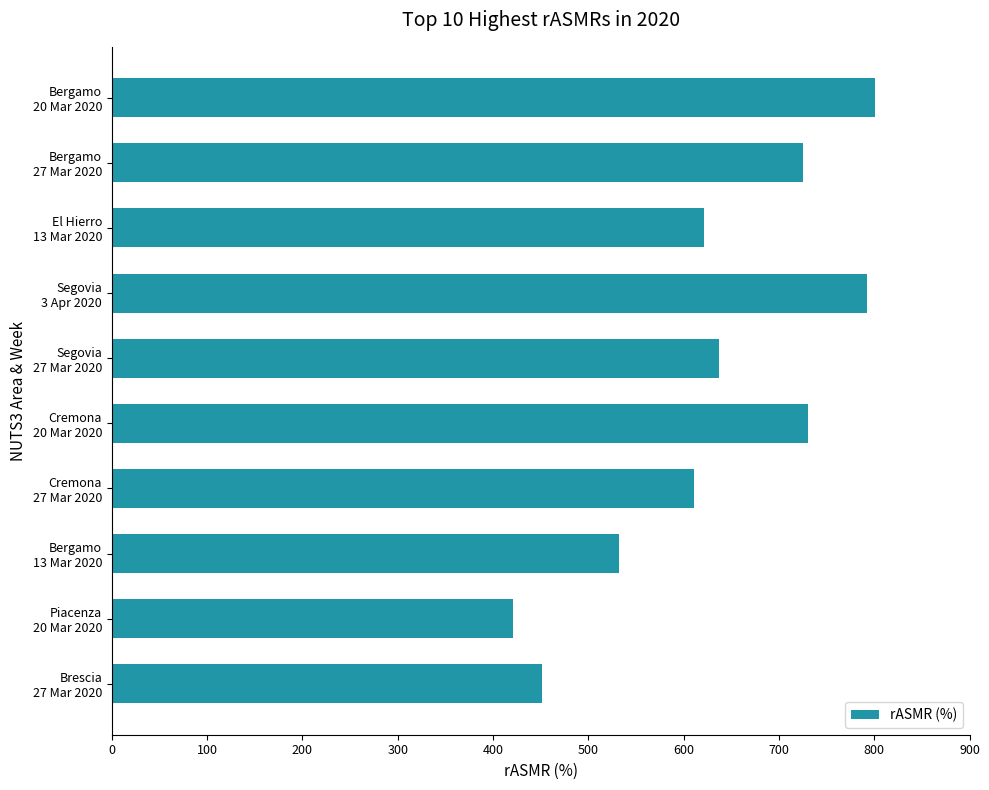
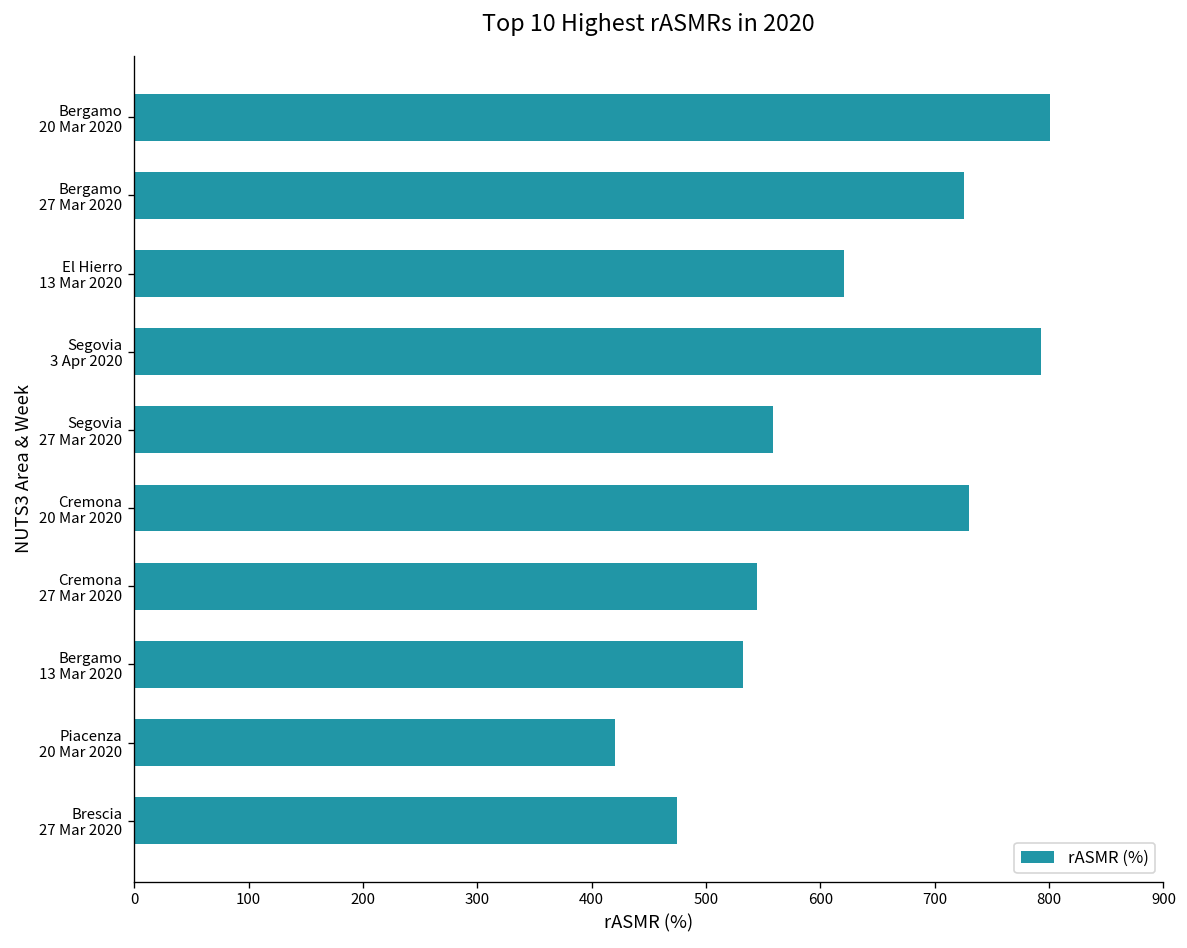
  {
    "Bergamo 20 Mar 2020": 800,
    "Bergamo 27 Mar 2020": 730,
    "El Hierro 13 Mar 2020": 620,
    "Segovia 3 Apr 2020": 790,
-   "Segovia 27 Mar 2020": 640,
+   "Segovia 27 Mar 2020": 560,
    "Cremona 20 Mar 2020": 730,
-   "Cremona 27 Mar 2020": 610,
+   "Cremona 27 Mar 2020": 540,
    "Bergamo 13 Mar 2020": 530,
    "Piacenza 20 Mar 2020": 420,
-   "Brescia 27 Mar 2020": 450
+   "Brescia 27 Mar 2020": 470
  }
